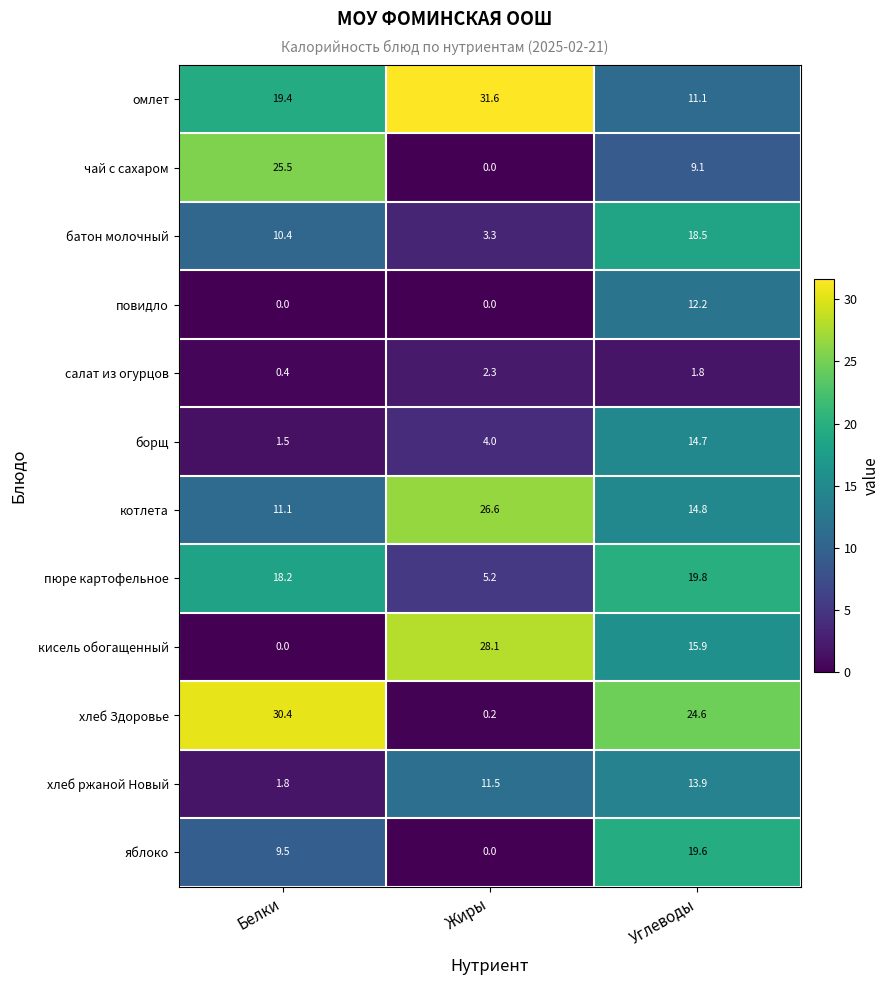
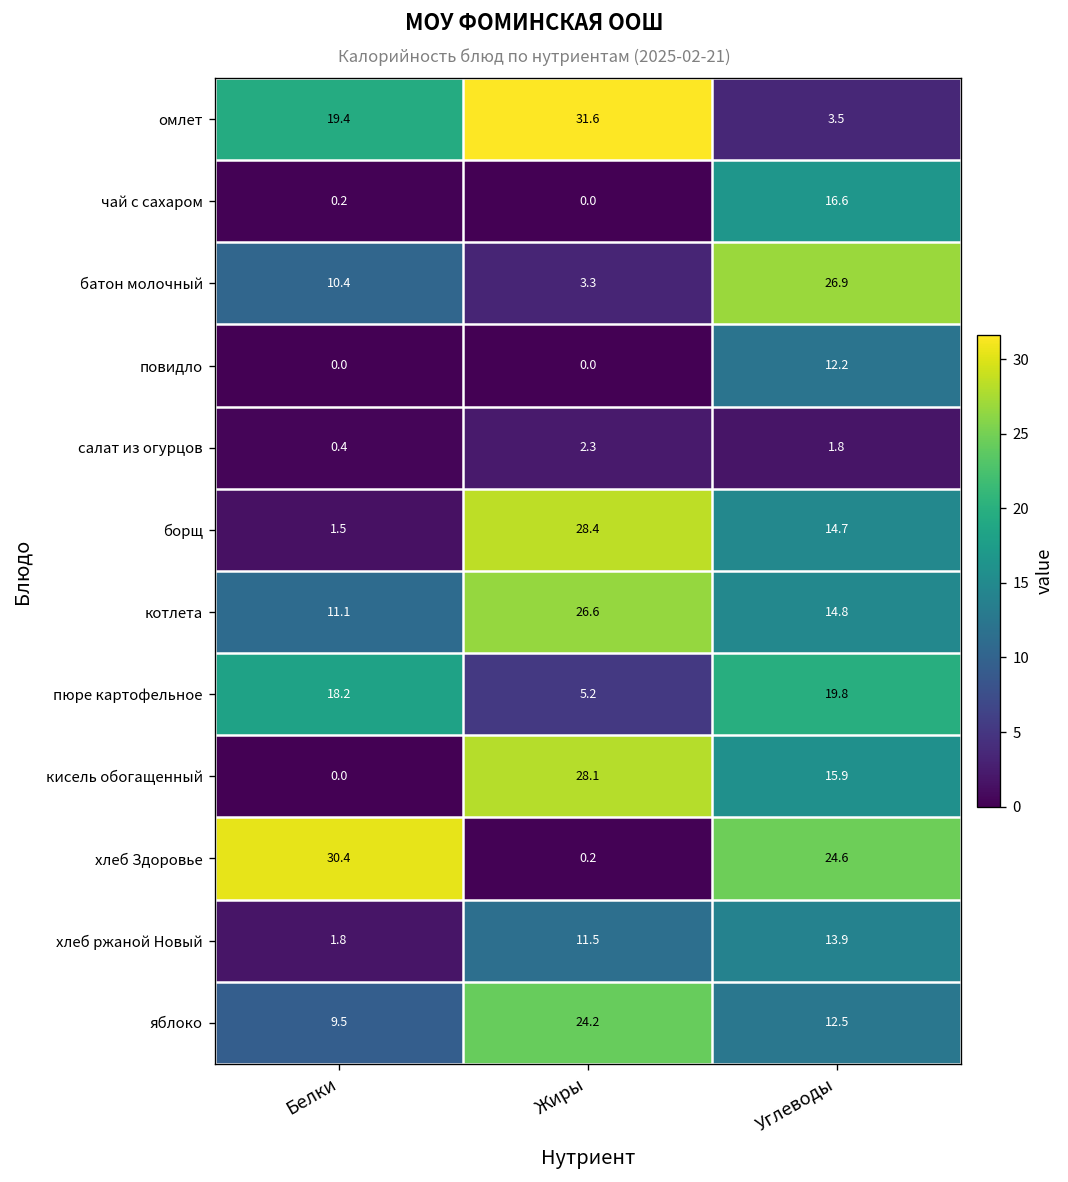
  {
    "омлет": {
      "Белки": 19.4,
      "Жиры": 31.6,
-     "Углеводы": 11.1
+     "Углеводы": 3.5
    },
    "чай с сахаром": {
-     "Белки": 25.5,
+     "Белки": 0.2,
      "Жиры": 0.0,
-     "Углеводы": 9.1
+     "Углеводы": 16.6
    },
    "батон молочный": {
      "Белки": 10.4,
      "Жиры": 3.3,
-     "Углеводы": 18.5
+     "Углеводы": 26.9
    },
    "повидло": {
      "Белки": 0.0,
      "Жиры": 0.0,
      "Углеводы": 12.2
    },
    "салат из огурцов": {
      "Белки": 0.4,
      "Жиры": 2.3,
      "Углеводы": 1.8
    },
    "борщ": {
      "Белки": 1.5,
-     "Жиры": 4.0,
+     "Жиры": 28.4,
      "Углеводы": 14.7
    },
    "котлета": {
      "Белки": 11.1,
      "Жиры": 26.6,
      "Углеводы": 14.8
    },
    "пюре картофельное": {
      "Белки": 18.2,
      "Жиры": 5.2,
      "Углеводы": 19.8
    },
    "кисель обогащенный": {
      "Белки": 0.0,
      "Жиры": 28.1,
      "Углеводы": 15.9
    },
    "хлеб Здоровье": {
      "Белки": 30.4,
      "Жиры": 0.2,
      "Углеводы": 24.6
    },
    "хлеб ржаной Новый": {
      "Белки": 1.8,
      "Жиры": 11.5,
      "Углеводы": 13.9
    },
    "яблоко": {
      "Белки": 9.5,
-     "Жиры": 0.0,
-     "Углеводы": 19.6
+     "Жиры": 24.2,
+     "Углеводы": 12.5
    }
  }
